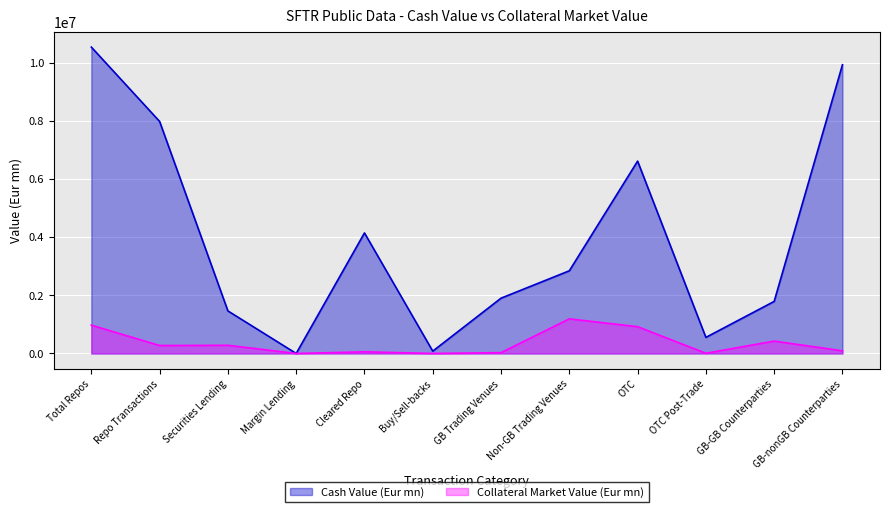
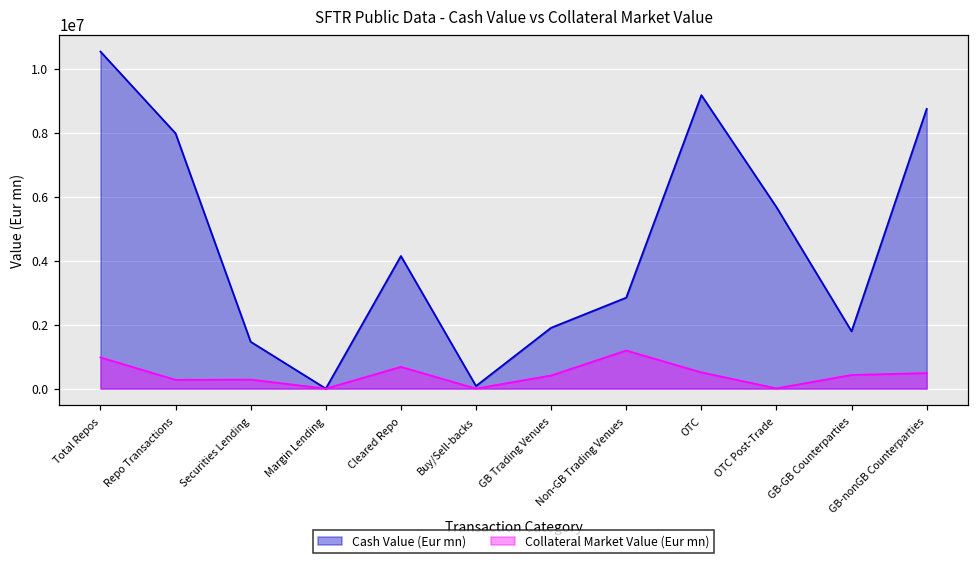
  {
    "Cash Value (Eur mn)": {
      "Total Repos": 10500000,
      "Repo Transactions": 8000000,
      "Securities Lending": 1500000,
      "Cleared Repo": 4100000,
      "GB Trading Venues": 1900000,
      "Non-GB Trading Venues": 2800000,
-     "OTC": 6600000,
-     "OTC Post-Trade": 600000,
+     "OTC": 9200000,
+     "OTC Post-Trade": 5700000,
      "GB-GB Counterparties": 1800000,
-     "GB-nonGB Counterparties": 9900000
+     "GB-nonGB Counterparties": 8700000
    },
    "Collateral Market Value (Eur mn)": {
      "Total Repos": 1000000,
      "Repo Transactions": 300000,
      "Securities Lending": 300000,
-     "Cleared Repo": 100000,
-     "GB Trading Venues": 0,
+     "Cleared Repo": 700000,
+     "GB Trading Venues": 400000,
      "Non-GB Trading Venues": 1200000,
-     "OTC": 900000,
+     "OTC": 500000,
      "OTC Post-Trade": 0,
      "GB-GB Counterparties": 400000,
-     "GB-nonGB Counterparties": 100000
+     "GB-nonGB Counterparties": 500000
    }
  }
